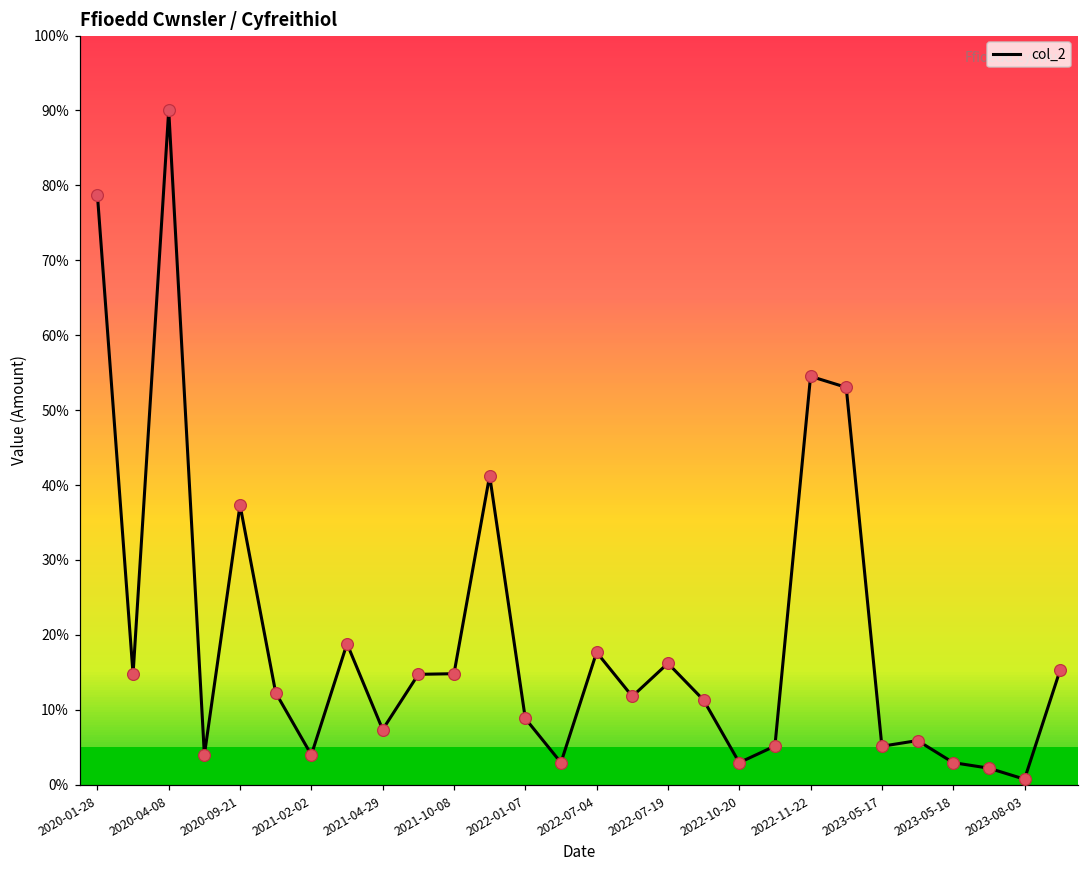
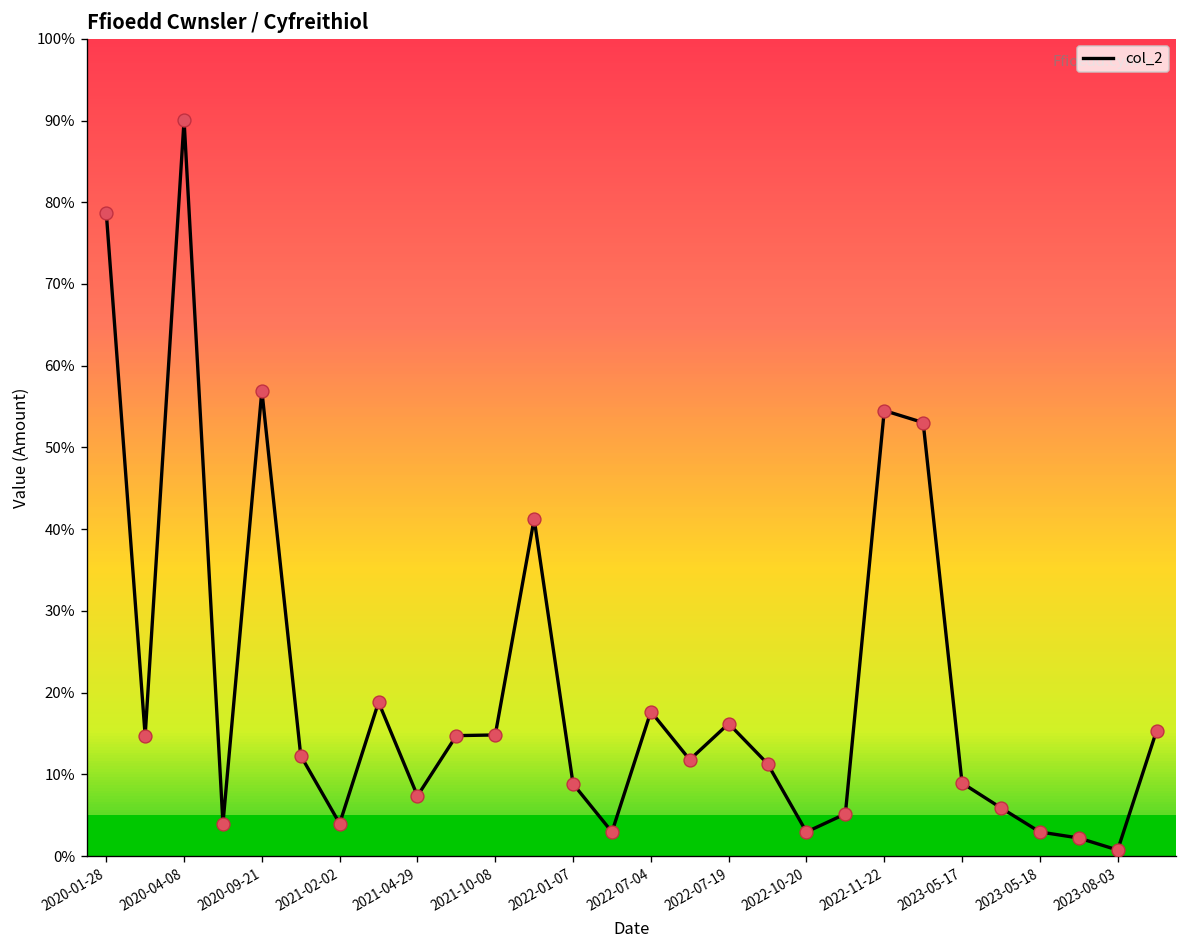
  {
-   "2020-09-21": "37%",
+   "2020-09-21": "57%",
    "2021-02-02": "4%",
    "2021-04-29": "7%",
    "2021-10-08": "15%",
    "2022-01-07": "9%",
    "2022-07-04": "18%",
    "2022-07-19": "16%",
    "2022-10-20": "3%",
    "2022-11-22": "55%",
-   "2023-05-17": "5%"
+   "2023-05-17": "9%"
  }
